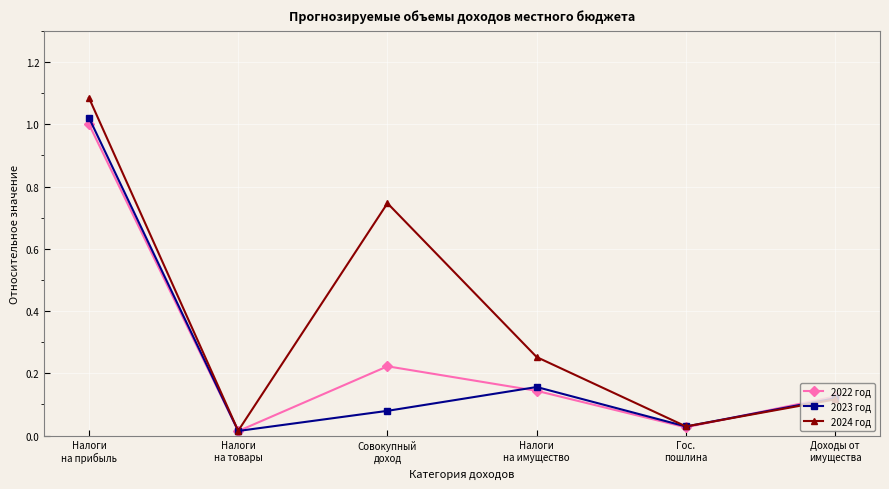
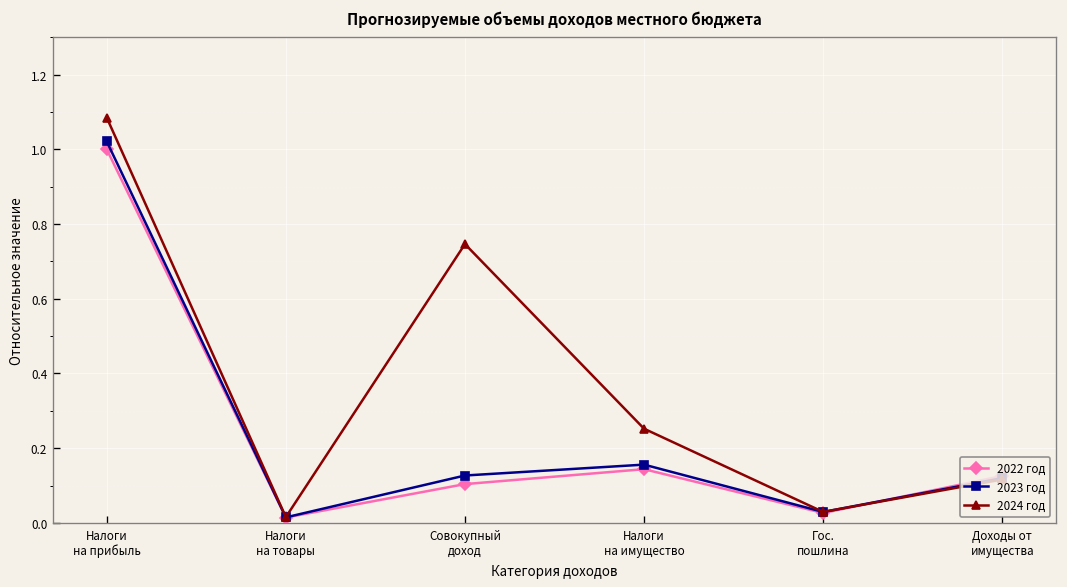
  {
    "2022 год": {
      "Налоги на прибыль": 1.00,
-     "Совокупный доход": 0.22,
+     "Совокупный доход": 0.10,
      "Налоги на имущество": 0.14
    },
    "2023 год": {
      "Налоги на прибыль": 1.02,
-     "Совокупный доход": 0.08,
+     "Совокупный доход": 0.13,
      "Налоги на имущество": 0.16
    },
    "2024 год": {
      "Налоги на прибыль": 1.08,
      "Совокупный доход": 0.75,
      "Налоги на имущество": 0.25
    }
  }
